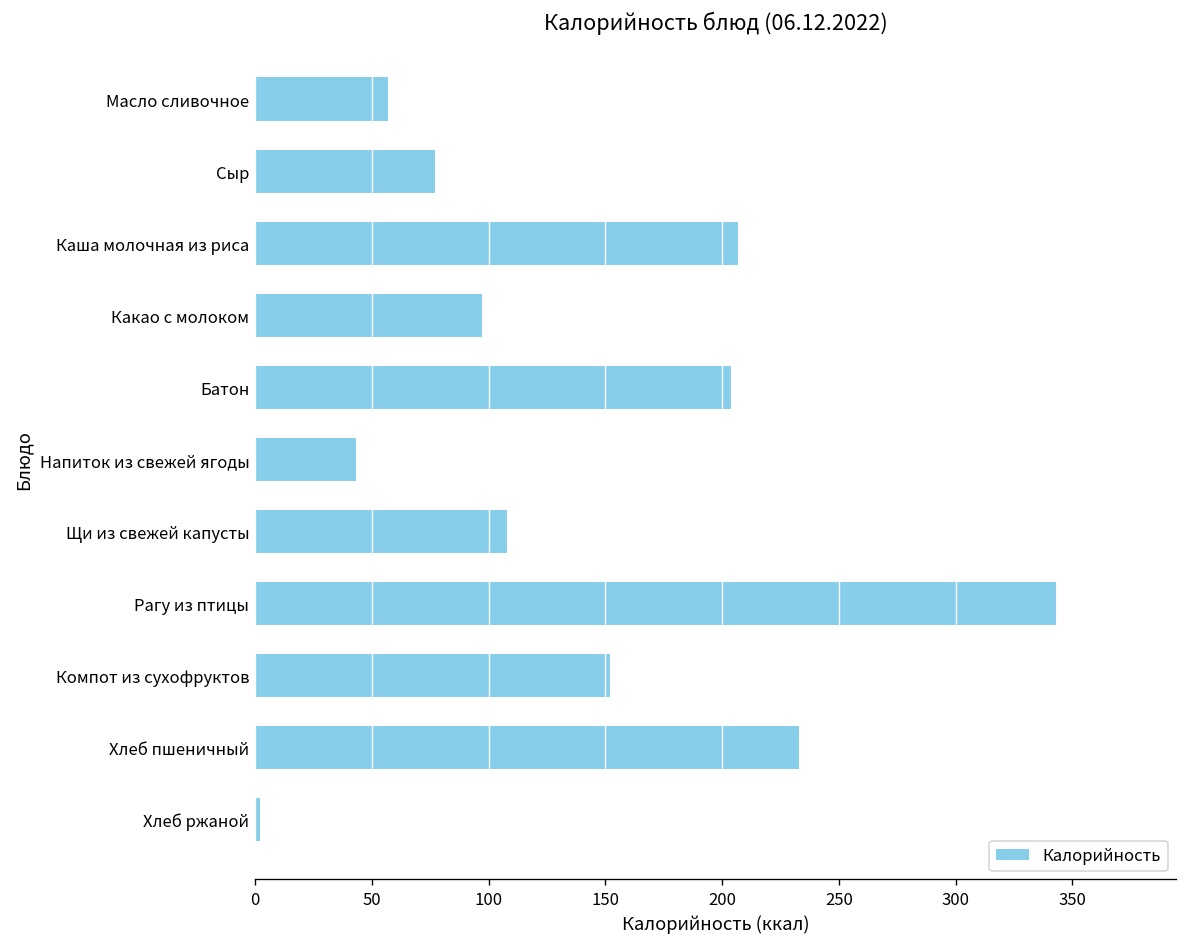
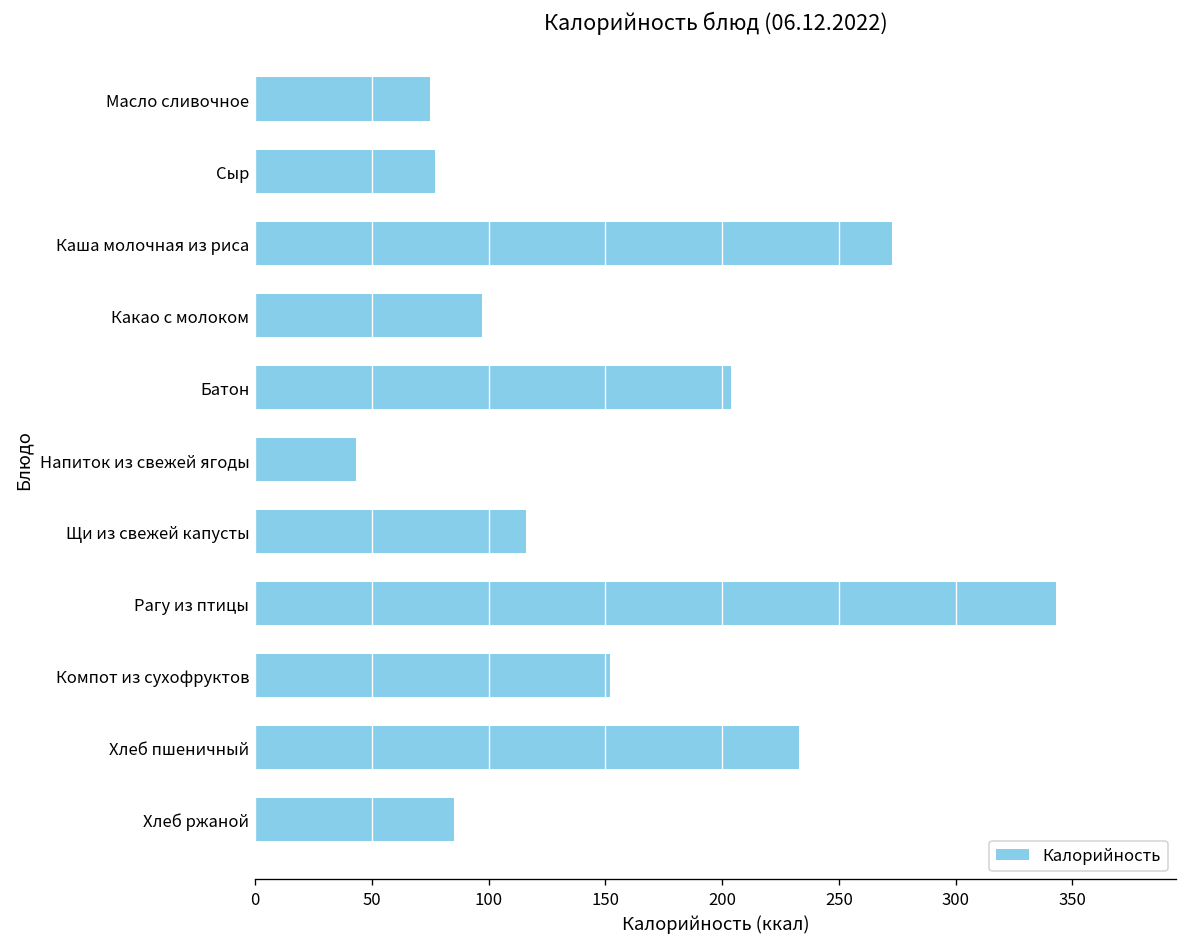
  {
-   "Масло сливочное": 57,
+   "Масло сливочное": 75,
    "Сыр": 77,
-   "Каша молочная из риса": 207,
+   "Каша молочная из риса": 273,
    "Какао с молоком": 97,
    "Батон": 204,
    "Напиток из свежей ягоды": 43,
-   "Щи из свежей капусты": 108,
+   "Щи из свежей капусты": 116,
    "Рагу из птицы": 343,
    "Компот из сухофруктов": 152,
    "Хлеб пшеничный": 233,
-   "Хлеб ржаной": 2
+   "Хлеб ржаной": 85
  }
